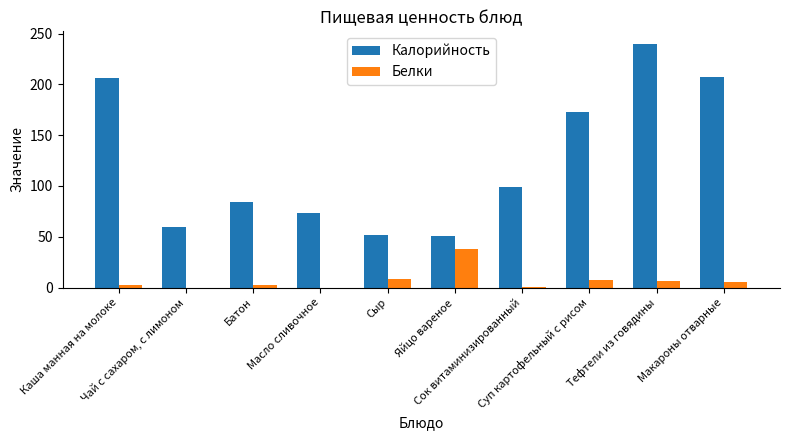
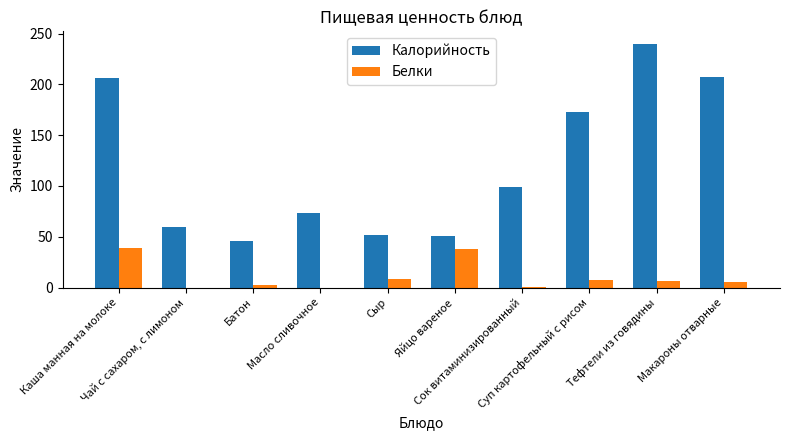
  {
    "Калорийность": {
      "Каша манная на молоке": 207,
      "Чай с сахаром, с лимоном": 60,
-     "Батон": 84,
+     "Батон": 46,
      "Масло сливочное": 73,
      "Сыр": 52,
      "Яйцо вареное": 51,
      "Сок витаминизированный": 99,
      "Суп картофельный с рисом": 173,
      "Тефтели из говядины": 240,
      "Макароны отварные": 207
    },
    "Белки": {
-     "Каша манная на молоке": 3,
+     "Каша манная на молоке": 39,
      "Чай с сахаром, с лимоном": 0,
      "Батон": 3,
      "Сыр": 8,
      "Яйцо вареное": 38,
      "Суп картофельный с рисом": 7,
      "Тефтели из говядины": 6,
      "Макароны отварные": 6
    }
  }
